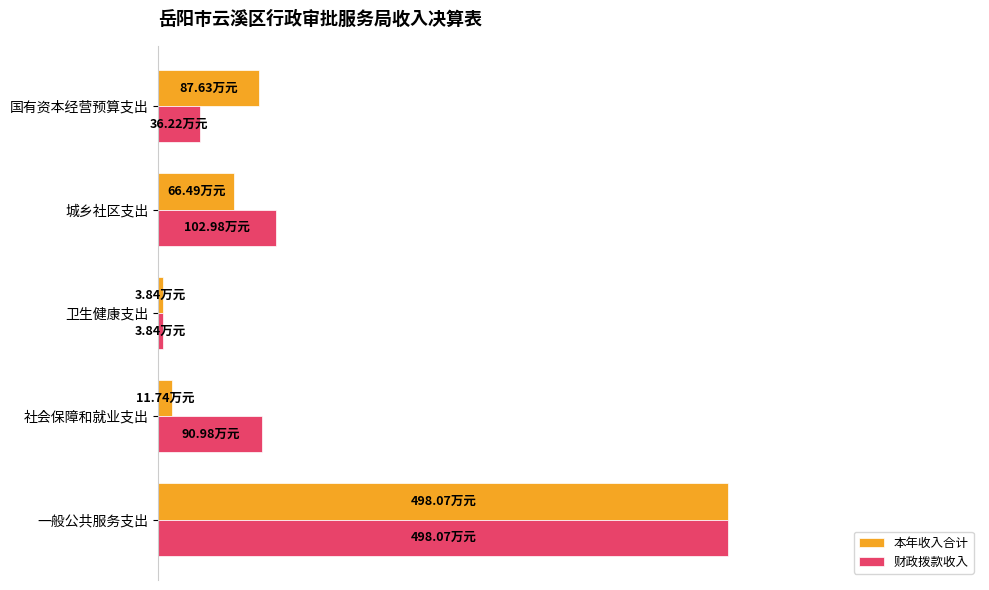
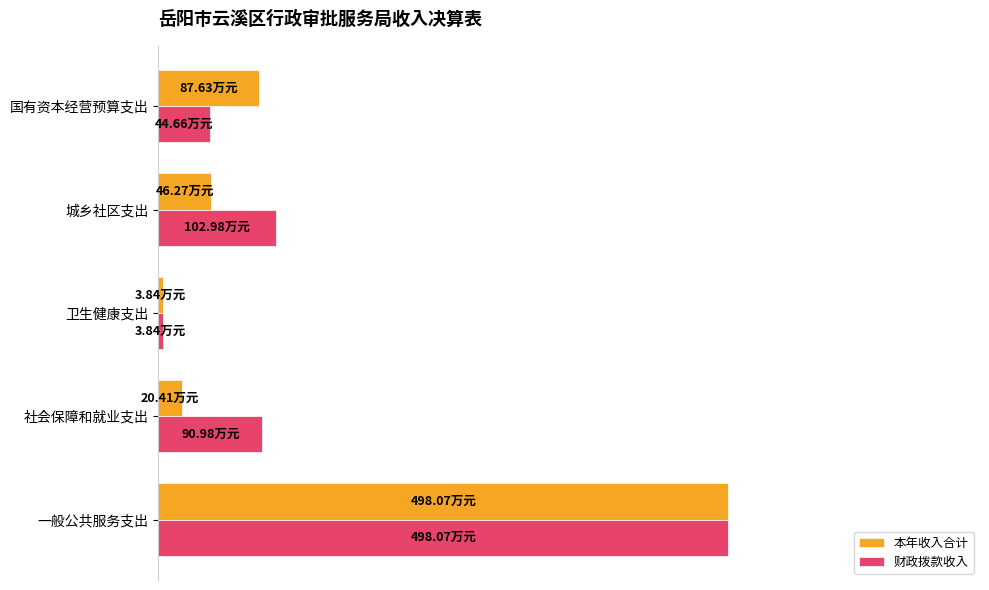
  {
    "本年收入合计": {
-     "城乡社区支出": 66.49,
-     "社会保障和就业支出": 11.74
+     "城乡社区支出": 46.27,
+     "社会保障和就业支出": 20.41
    },
    "财政拨款收入": {
-     "国有资本经营预算支出": 36.22
+     "国有资本经营预算支出": 44.66
    }
  }
